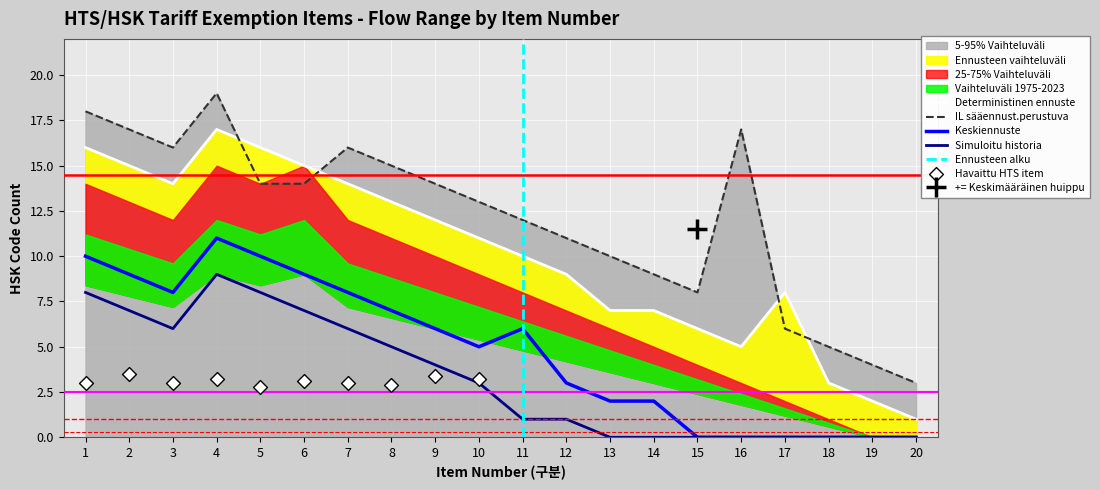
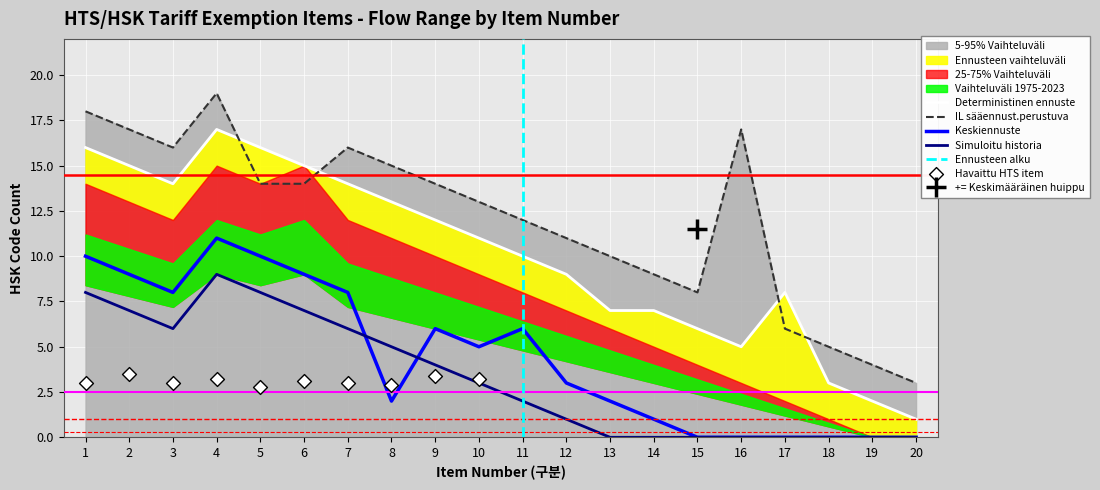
  {
    "Ennusteen vaihteluväli": {
      "1": 16,
      "2": 15,
      "3": 14,
      "4": 17,
      "5": 16,
      "7": 14,
      "8": 13,
      "9": 12,
      "10": 11,
      "11": 10,
      "12": 9,
      "13": 7,
      "14": 7,
      "15": 6,
      "16": 5,
      "17": 8,
      "18": 3,
      "19": 2,
      "20": 1
    },
    "5-95% Vaihteluväli": {
      "1": 18,
      "2": 17,
      "3": 16,
      "4": 19,
      "6": 14,
      "7": 16,
      "8": 15,
      "9": 14,
      "10": 13,
      "11": 12,
      "12": 11,
      "13": 10,
      "14": 9,
      "15": 8,
      "16": 17,
      "17": 6,
      "18": 5,
      "19": 4,
      "20": 3
    },
    "Keskiennuste": {
      "1": 10,
      "2": 9,
      "3": 8,
      "4": 11,
      "5": 10,
      "6": 9,
      "7": 8,
-     "8": 7,
+     "8": 2,
      "9": 6,
      "10": 5,
      "11": 6,
      "12": 3,
      "13": 2,
-     "14": 2
+     "14": 1
    },
    "Simuloitu historia": {
      "1": 8,
      "2": 7,
      "3": 6,
      "4": 9,
      "5": 8,
      "6": 7,
      "7": 6,
      "8": 5,
      "9": 4,
      "10": 3,
-     "11": 1,
+     "11": 2,
      "12": 1,
      "13": 0,
      "14": 0
    },
    "+= Keskimääräinen huippu": {
      "15": 11.5
    }
  }
